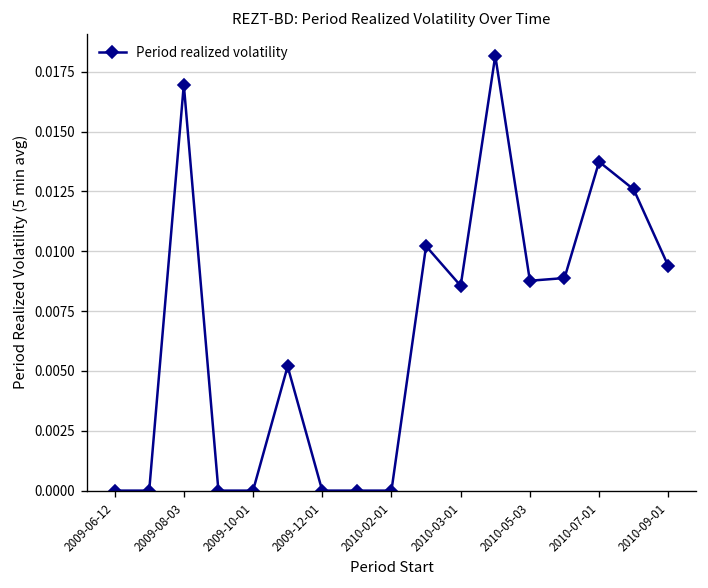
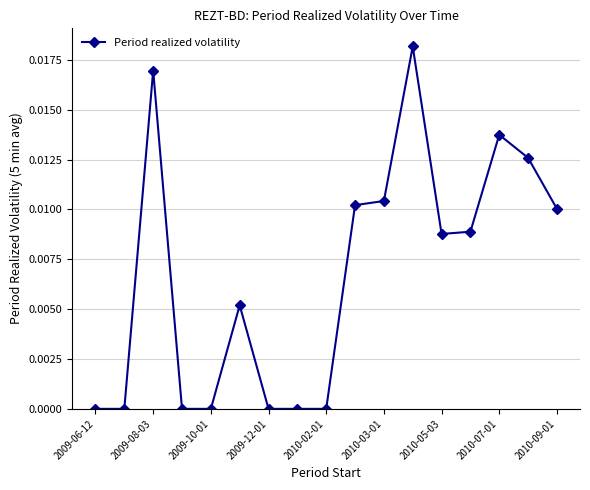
  {
    "2009-06-12": 0.0000,
    "2009-08-03": 0.0170,
    "2009-10-01": 0.0000,
    "2009-12-01": 0.0000,
    "2010-02-01": 0.0000,
-   "2010-03-01": 0.0086,
+   "2010-03-01": 0.0104,
    "2010-05-03": 0.0088,
    "2010-07-01": 0.0137,
-   "2010-09-01": 0.0094
+   "2010-09-01": 0.0100
  }
